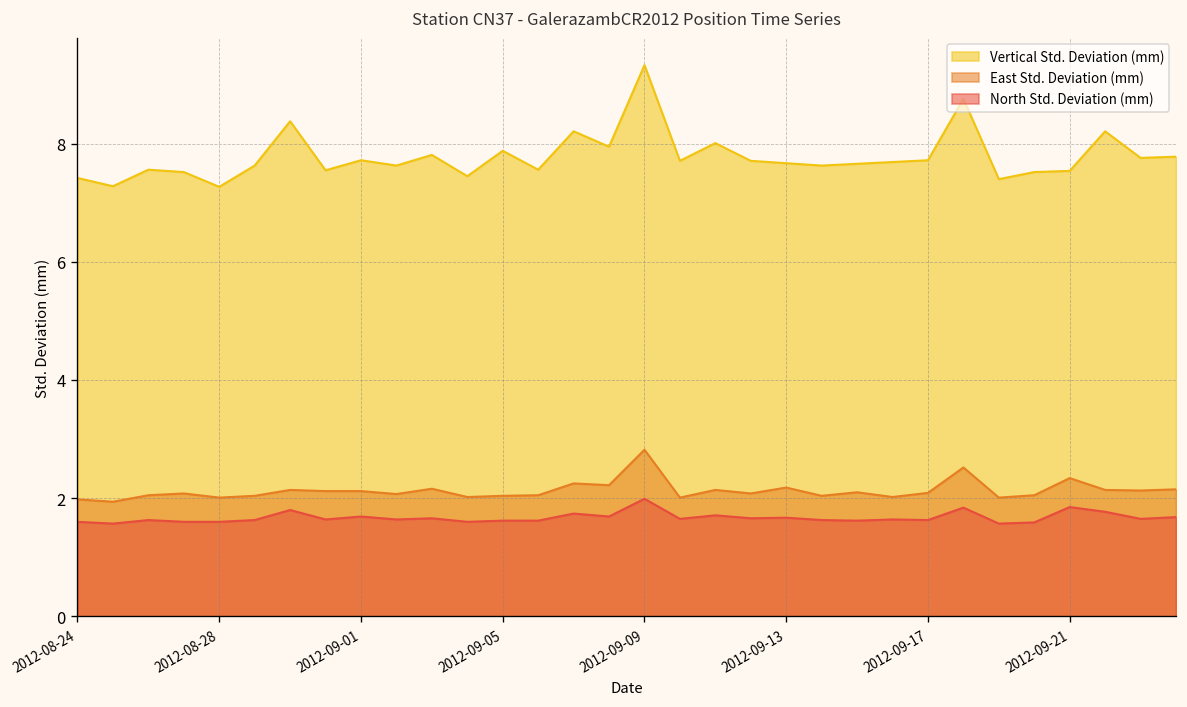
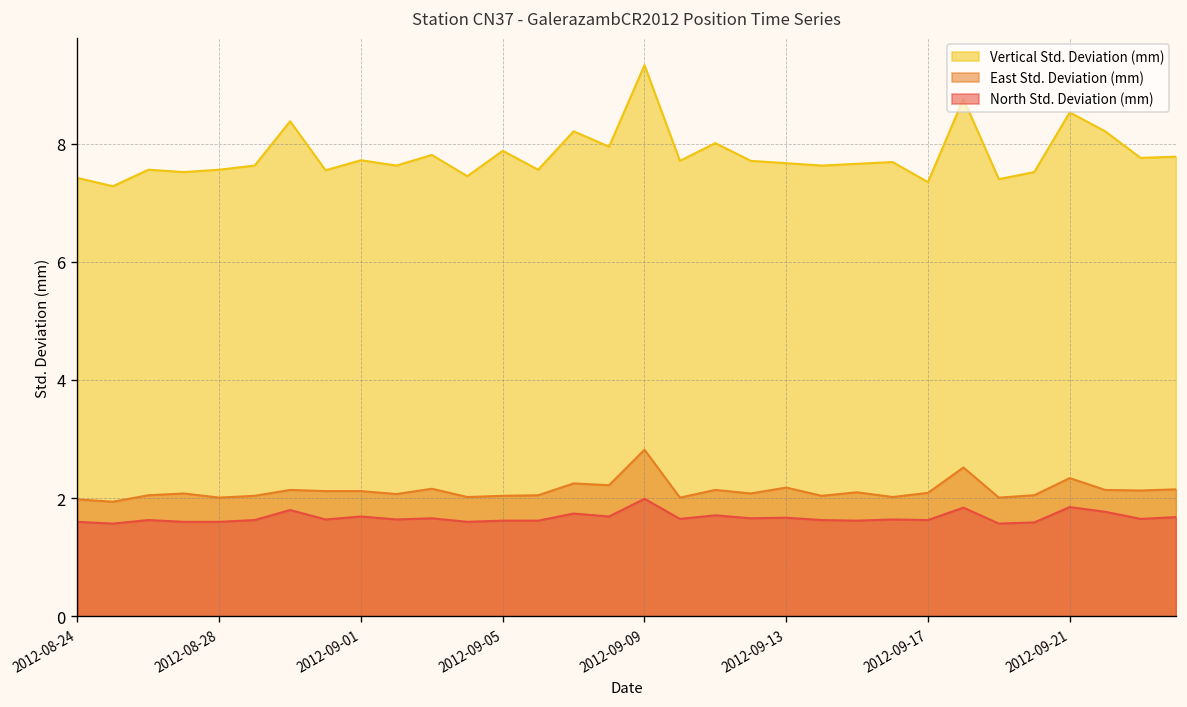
  {
    "Vertical Std. Deviation (mm)": {
      "2012-08-24": 7.4,
-     "2012-08-28": 7.3,
+     "2012-08-28": 7.6,
      "2012-09-01": 7.7,
      "2012-09-05": 7.9,
      "2012-09-09": 9.3,
      "2012-09-13": 7.7,
-     "2012-09-17": 7.7,
-     "2012-09-21": 7.5
+     "2012-09-17": 7.4,
+     "2012-09-21": 8.5
    }
  }
